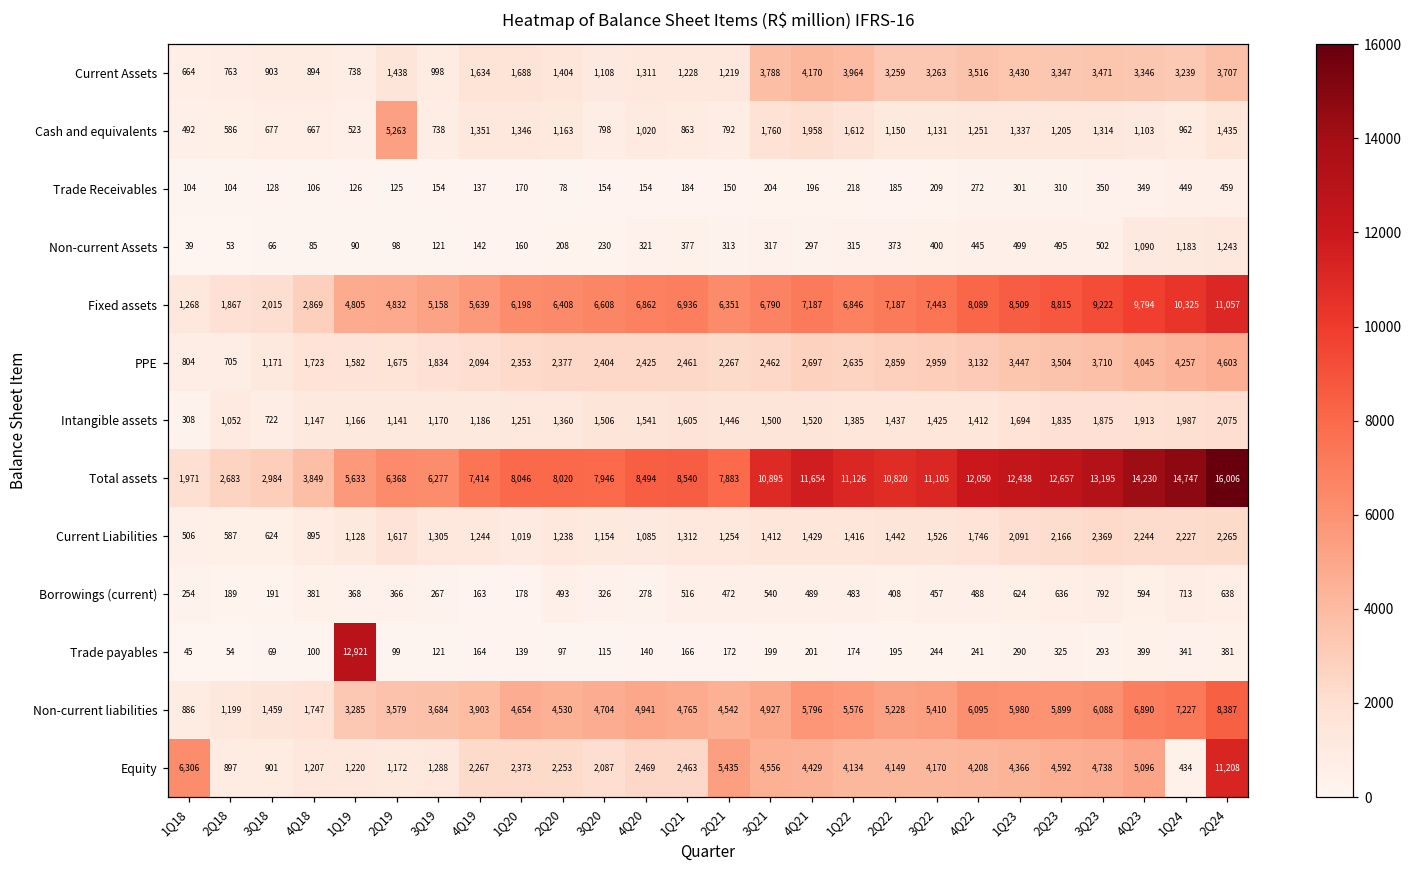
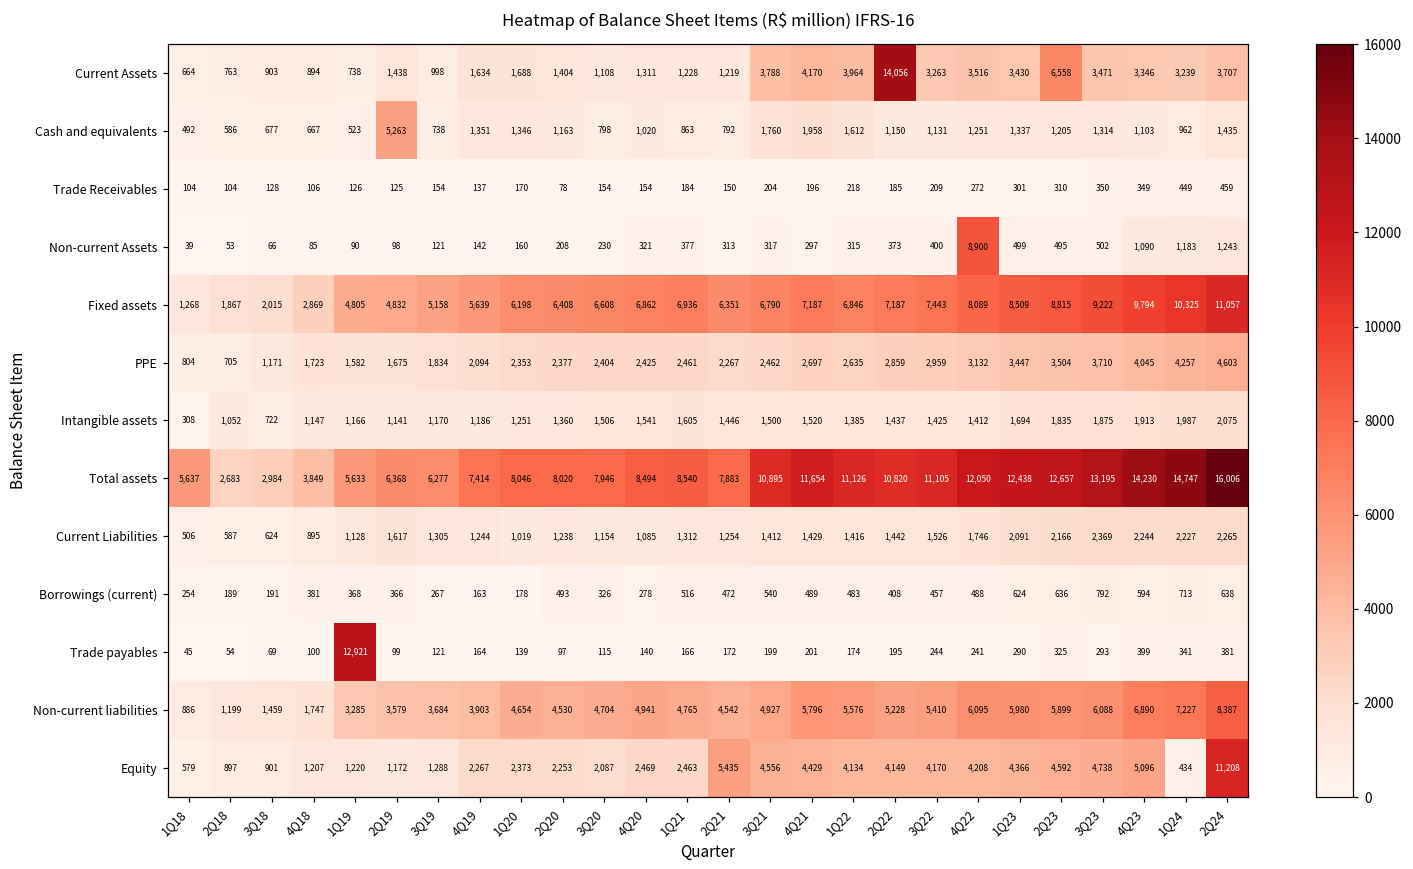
  {
    "Current Assets": {
      "1Q18": "664",
      "2Q18": "763",
      "3Q18": "903",
      "4Q18": "894",
      "1Q19": "738",
      "2Q19": "1,438",
      "3Q19": "998",
      "4Q19": "1,634",
      "1Q20": "1,688",
      "2Q20": "1,404",
      "3Q20": "1,108",
      "4Q20": "1,311",
      "1Q21": "1,228",
      "2Q21": "1,219",
      "3Q21": "3,788",
      "4Q21": "4,170",
      "1Q22": "3,964",
-     "2Q22": "3,259",
+     "2Q22": "14,056",
      "3Q22": "3,263",
      "4Q22": "3,516",
      "1Q23": "3,430",
-     "2Q23": "3,347",
+     "2Q23": "6,558",
      "3Q23": "3,471",
      "4Q23": "3,346",
      "1Q24": "3,239",
      "2Q24": "3,707"
    },
    "Non-current Assets": {
      "1Q18": "39",
      "2Q18": "53",
      "3Q18": "66",
      "4Q18": "85",
      "1Q19": "90",
      "2Q19": "98",
      "3Q19": "121",
      "4Q19": "142",
      "1Q20": "160",
      "2Q20": "208",
      "3Q20": "230",
      "4Q20": "321",
      "1Q21": "377",
      "2Q21": "313",
      "3Q21": "317",
      "4Q21": "297",
      "1Q22": "315",
      "2Q22": "373",
      "3Q22": "400",
-     "4Q22": "445",
+     "4Q22": "8,900",
      "1Q23": "499",
      "2Q23": "495",
      "3Q23": "502",
      "4Q23": "1,090",
      "1Q24": "1,183",
      "2Q24": "1,243"
    },
    "Total assets": {
-     "1Q18": "1,971",
+     "1Q18": "5,637",
      "2Q18": "2,683",
      "3Q18": "2,984",
      "4Q18": "3,849",
      "1Q19": "5,633",
      "2Q19": "6,368",
      "3Q19": "6,277",
      "4Q19": "7,414",
      "1Q20": "8,046",
      "2Q20": "8,020",
      "3Q20": "7,946",
      "4Q20": "8,494",
      "1Q21": "8,540",
      "2Q21": "7,883",
      "3Q21": "10,895",
      "4Q21": "11,654",
      "1Q22": "11,126",
      "2Q22": "10,820",
      "3Q22": "11,105",
      "4Q22": "12,050",
      "1Q23": "12,438",
      "2Q23": "12,657",
      "3Q23": "13,195",
      "4Q23": "14,230",
      "1Q24": "14,747",
      "2Q24": "16,006"
    },
    "Equity": {
-     "1Q18": "6,306",
+     "1Q18": "579",
      "2Q18": "897",
      "3Q18": "901",
      "4Q18": "1,207",
      "1Q19": "1,220",
      "2Q19": "1,172",
      "3Q19": "1,288",
      "4Q19": "2,267",
      "1Q20": "2,373",
      "2Q20": "2,253",
      "3Q20": "2,087",
      "4Q20": "2,469",
      "1Q21": "2,463",
      "2Q21": "5,435",
      "3Q21": "4,556",
      "4Q21": "4,429",
      "1Q22": "4,134",
      "2Q22": "4,149",
      "3Q22": "4,170",
      "4Q22": "4,208",
      "1Q23": "4,366",
      "2Q23": "4,592",
      "3Q23": "4,738",
      "4Q23": "5,096",
      "1Q24": "434",
      "2Q24": "11,208"
    }
  }
